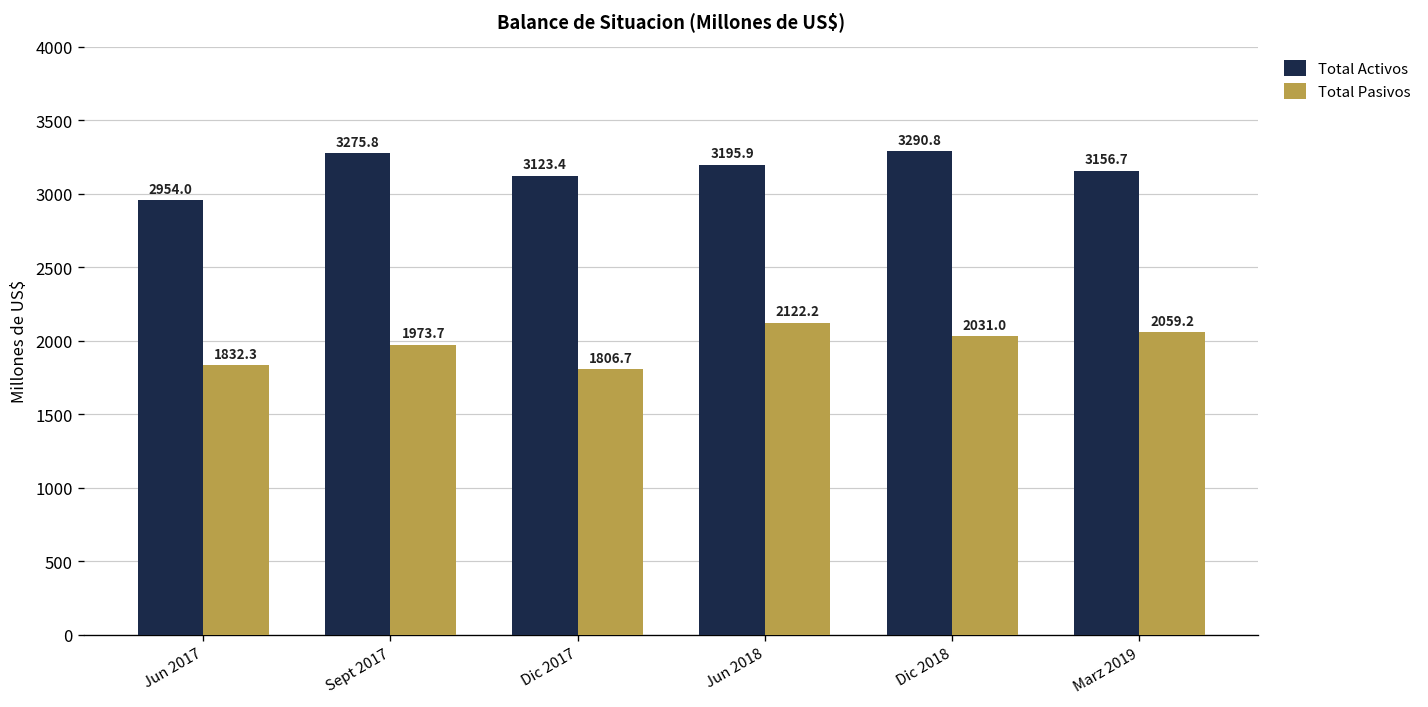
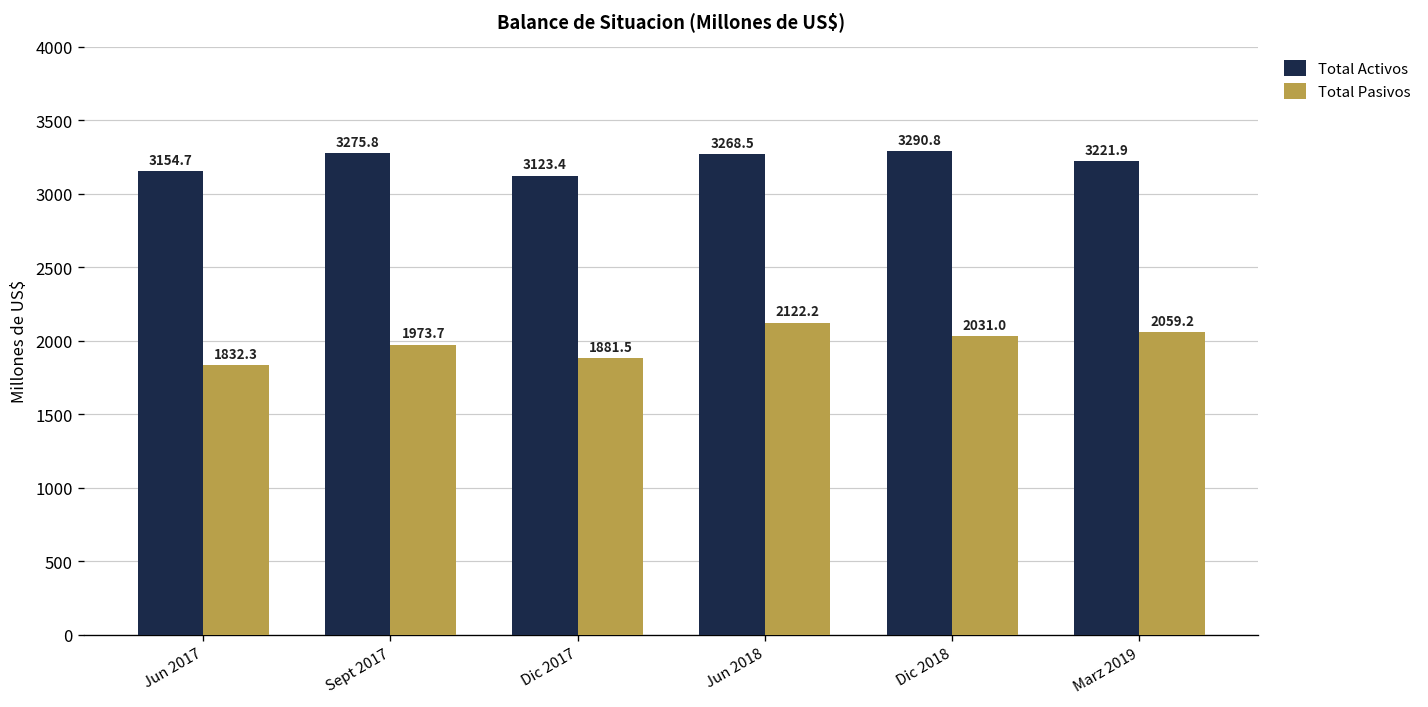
  {
    "Total Activos": {
-     "Jun 2017": 2954.0,
+     "Jun 2017": 3154.7,
      "Sept 2017": 3275.8,
      "Dic 2017": 3123.4,
-     "Jun 2018": 3195.9,
+     "Jun 2018": 3268.5,
      "Dic 2018": 3290.8,
-     "Marz 2019": 3156.7
+     "Marz 2019": 3221.9
    },
    "Total Pasivos": {
      "Jun 2017": 1832.3,
      "Sept 2017": 1973.7,
-     "Dic 2017": 1806.7,
+     "Dic 2017": 1881.5,
      "Jun 2018": 2122.2,
      "Dic 2018": 2031.0,
      "Marz 2019": 2059.2
    }
  }
